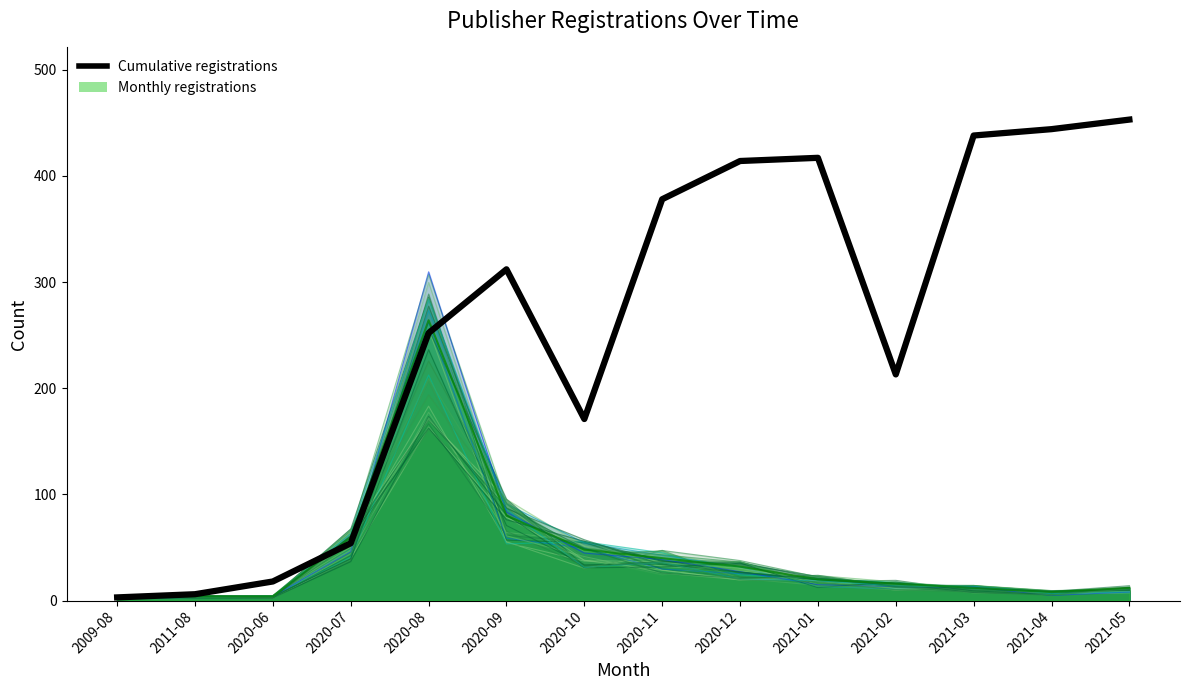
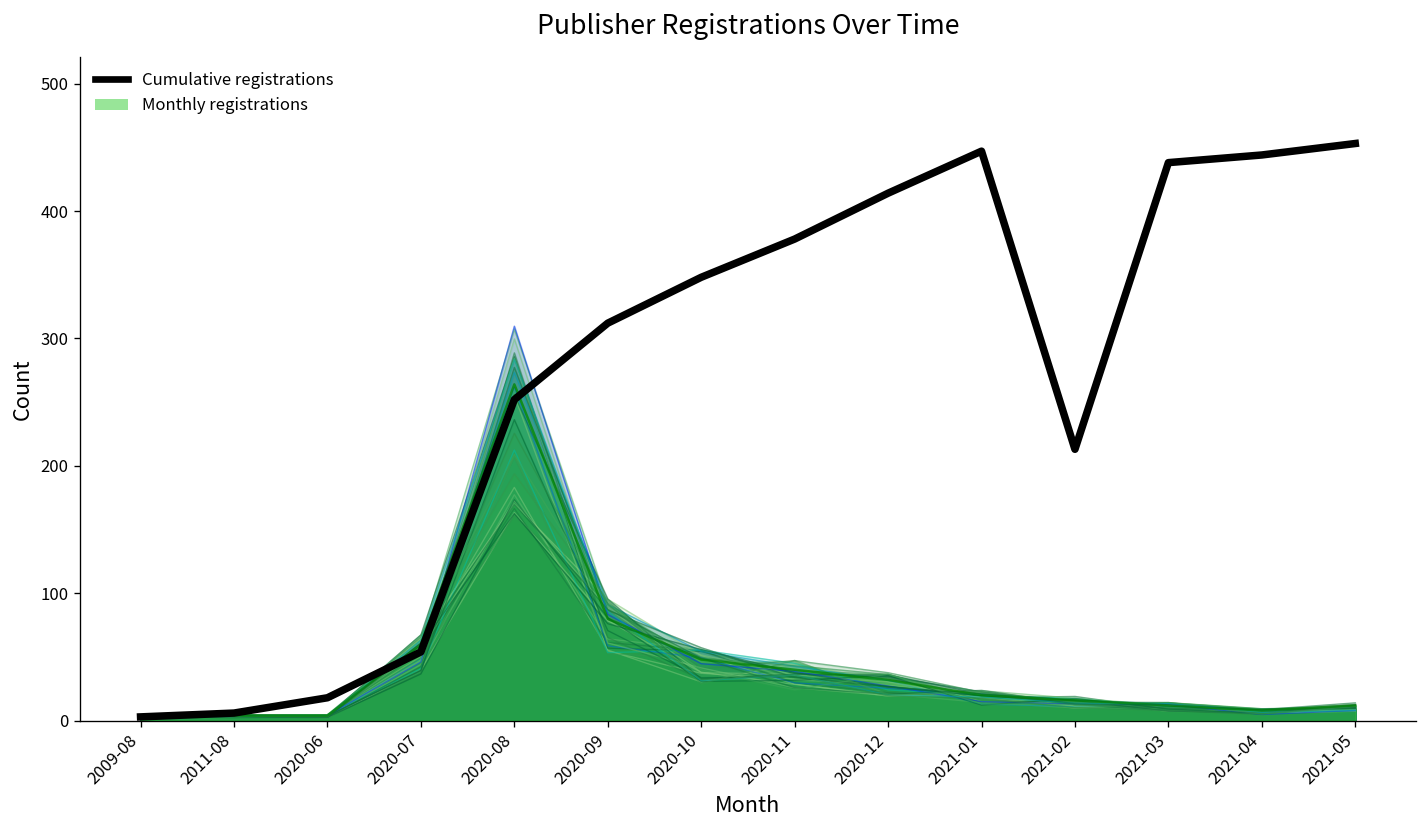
  {
    "Cumulative registrations": {
      "2020-06": 18,
      "2020-08": 252,
      "2020-09": 312,
-     "2020-10": 171,
+     "2020-10": 348,
      "2020-11": 378,
      "2020-12": 414,
-     "2021-01": 417,
+     "2021-01": 447,
      "2021-02": 213,
      "2021-03": 438,
      "2021-04": 444,
      "2021-05": 453
    }
  }
